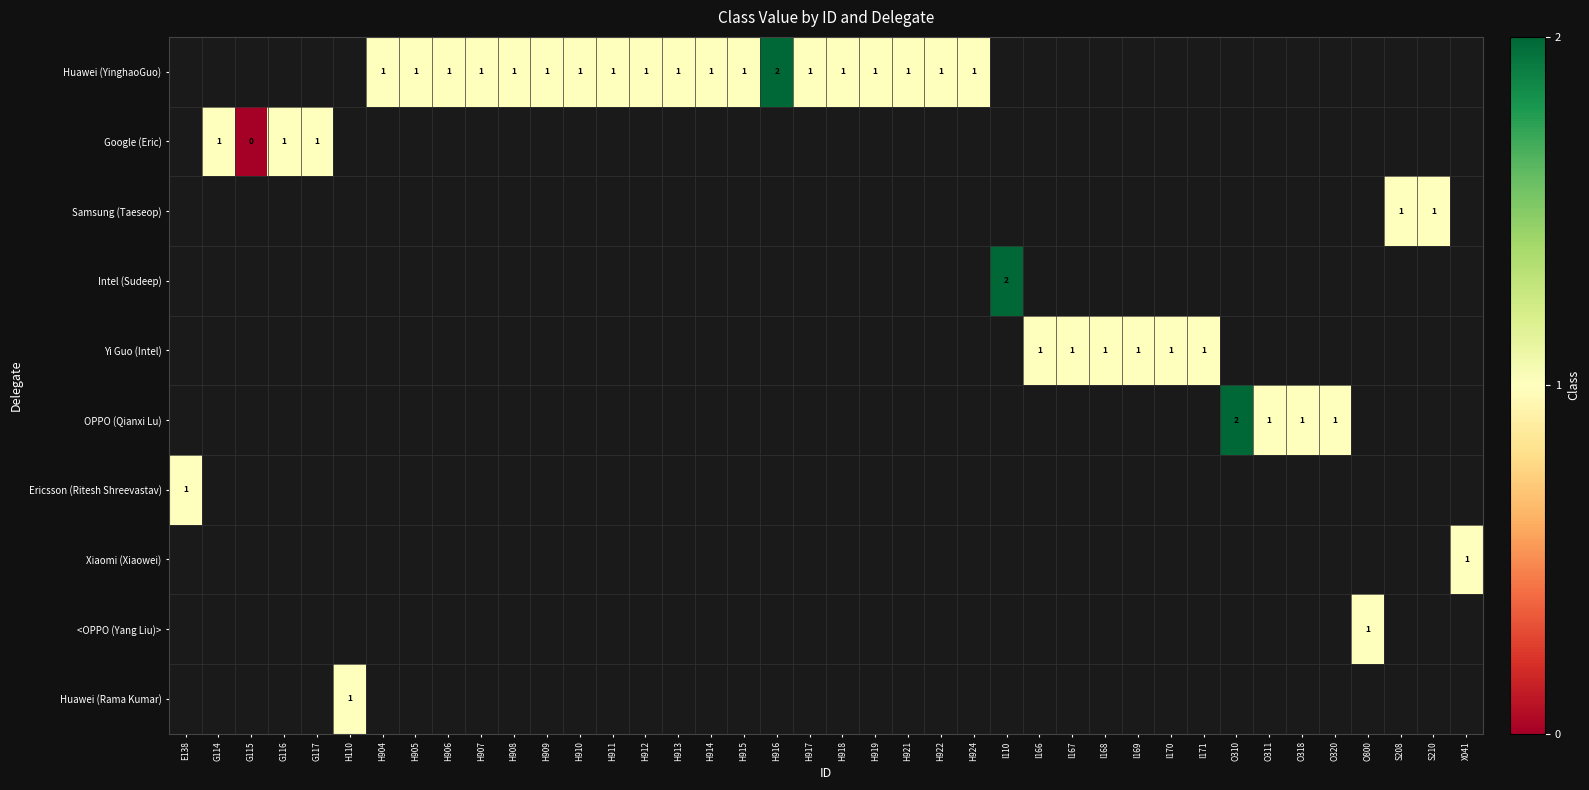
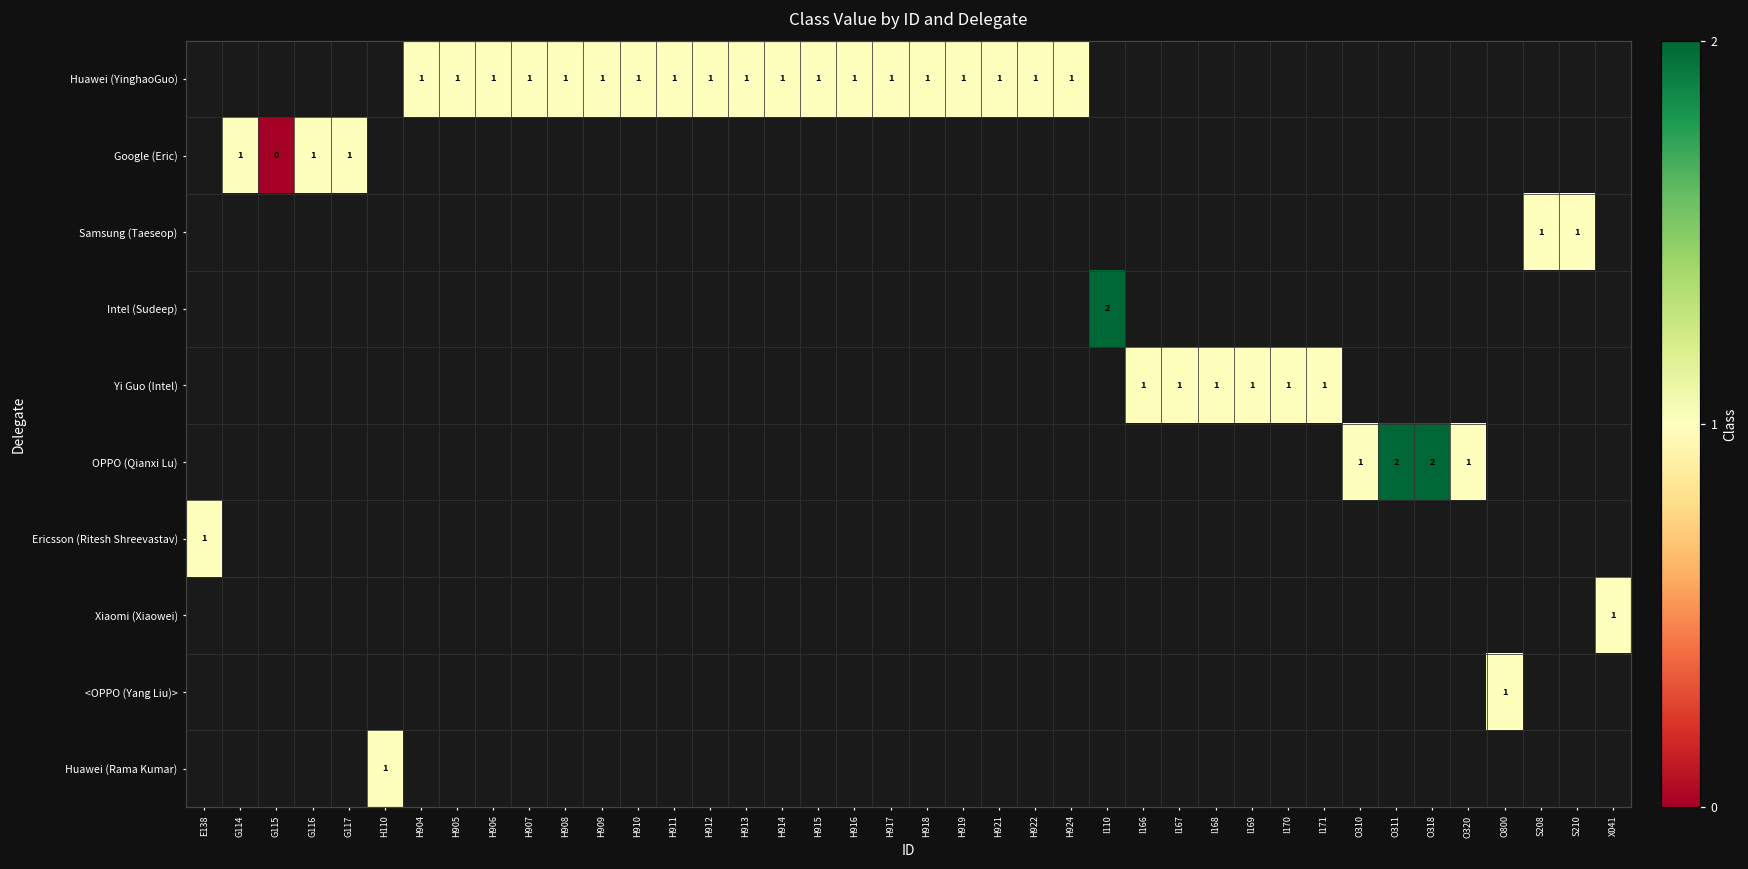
  {
    "Huawei (YinghaoGuo)": {
      "H904": 1,
      "H905": 1,
      "H906": 1,
      "H907": 1,
      "H908": 1,
      "H909": 1,
      "H910": 1,
      "H911": 1,
      "H912": 1,
      "H913": 1,
      "H914": 1,
      "H915": 1,
-     "H916": 2,
+     "H916": 1,
      "H917": 1,
      "H918": 1,
      "H919": 1,
      "H921": 1,
      "H922": 1,
      "H924": 1
    },
    "Google (Eric)": {
      "G114": 1,
      "G115": 0,
      "G116": 1,
      "G117": 1
    },
    "Samsung (Taeseop)": {
      "S208": 1,
      "S210": 1
    },
    "Intel (Sudeep)": {
      "I110": 2
    },
    "Yi Guo (Intel)": {
      "I166": 1,
      "I167": 1,
      "I168": 1,
      "I169": 1,
      "I170": 1,
      "I171": 1
    },
    "OPPO (Qianxi Lu)": {
-     "O310": 2,
-     "O311": 1,
-     "O318": 1,
+     "O310": 1,
+     "O311": 2,
+     "O318": 2,
      "O320": 1
    },
    "Ericsson (Ritesh Shreevastav)": {
      "E138": 1
    },
    "Xiaomi (Xiaowei)": {
      "X041": 1
    },
    "<OPPO (Yang Liu)>": {
      "O800": 1
    },
    "Huawei (Rama Kumar)": {
      "H110": 1
    }
  }
